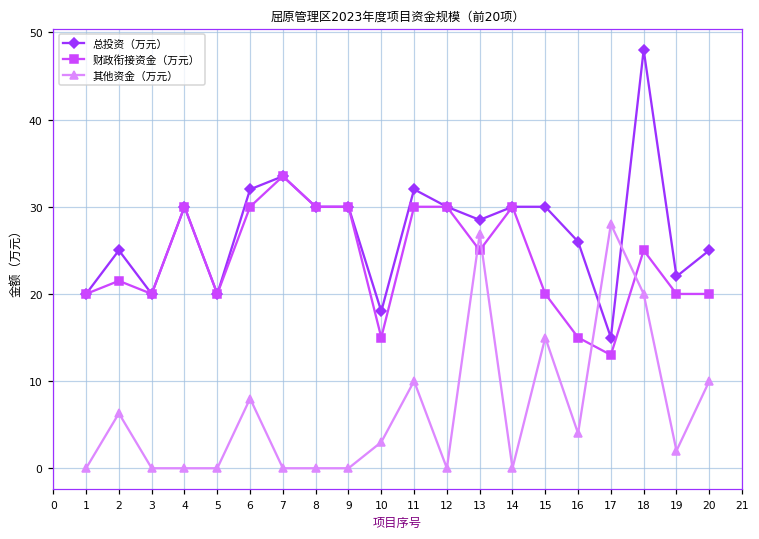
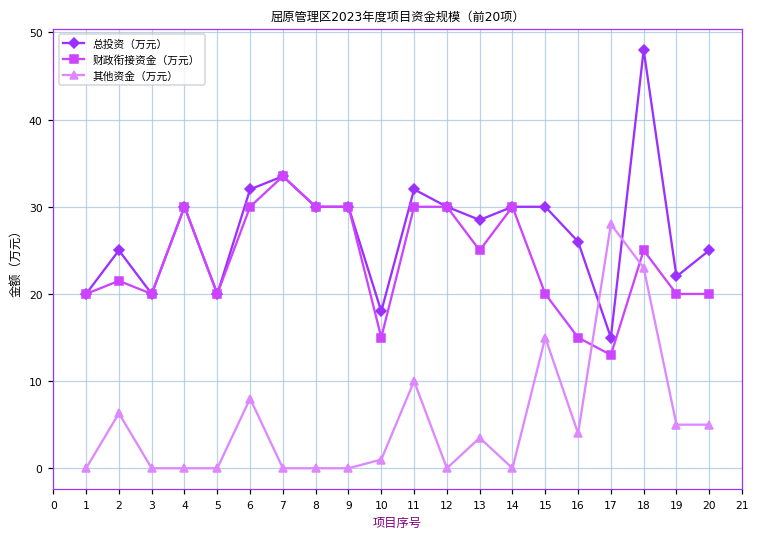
  {
    "其他资金（万元）": {
      "1": 0,
      "2": 6,
      "3": 0,
      "4": 0,
      "5": 0,
      "6": 8,
      "7": 0,
      "8": 0,
      "9": 0,
-     "10": 3,
+     "10": 1,
      "11": 10,
      "12": 0,
-     "13": 27,
+     "13": 3,
      "14": 0,
      "15": 15,
      "16": 4,
      "17": 28,
-     "18": 20,
-     "19": 2,
-     "20": 10
+     "18": 23,
+     "19": 5,
+     "20": 5
    }
  }
